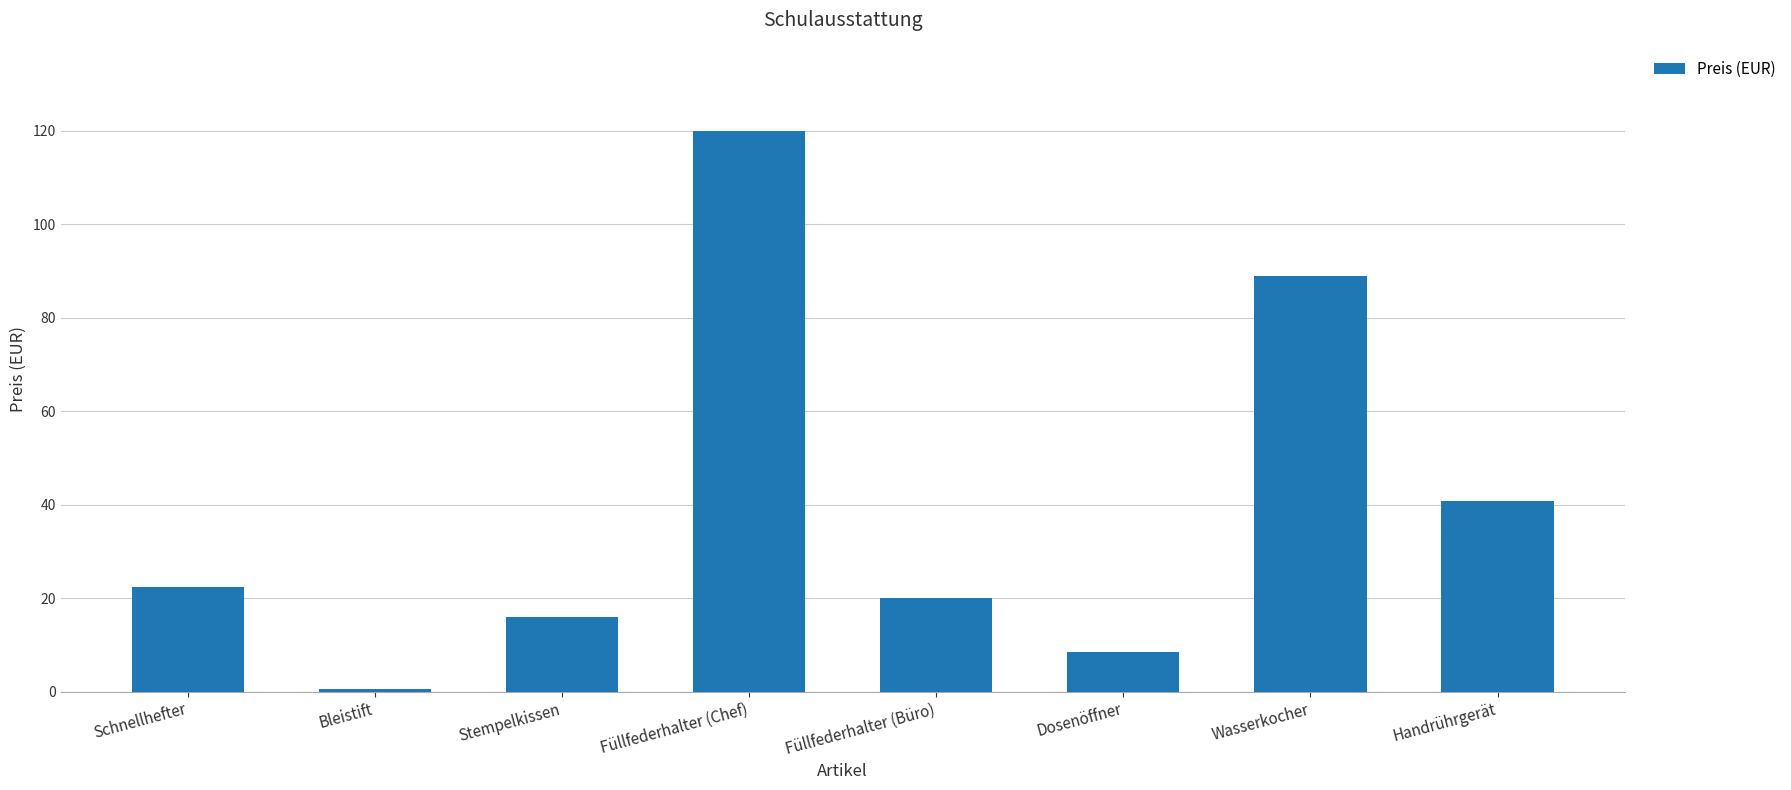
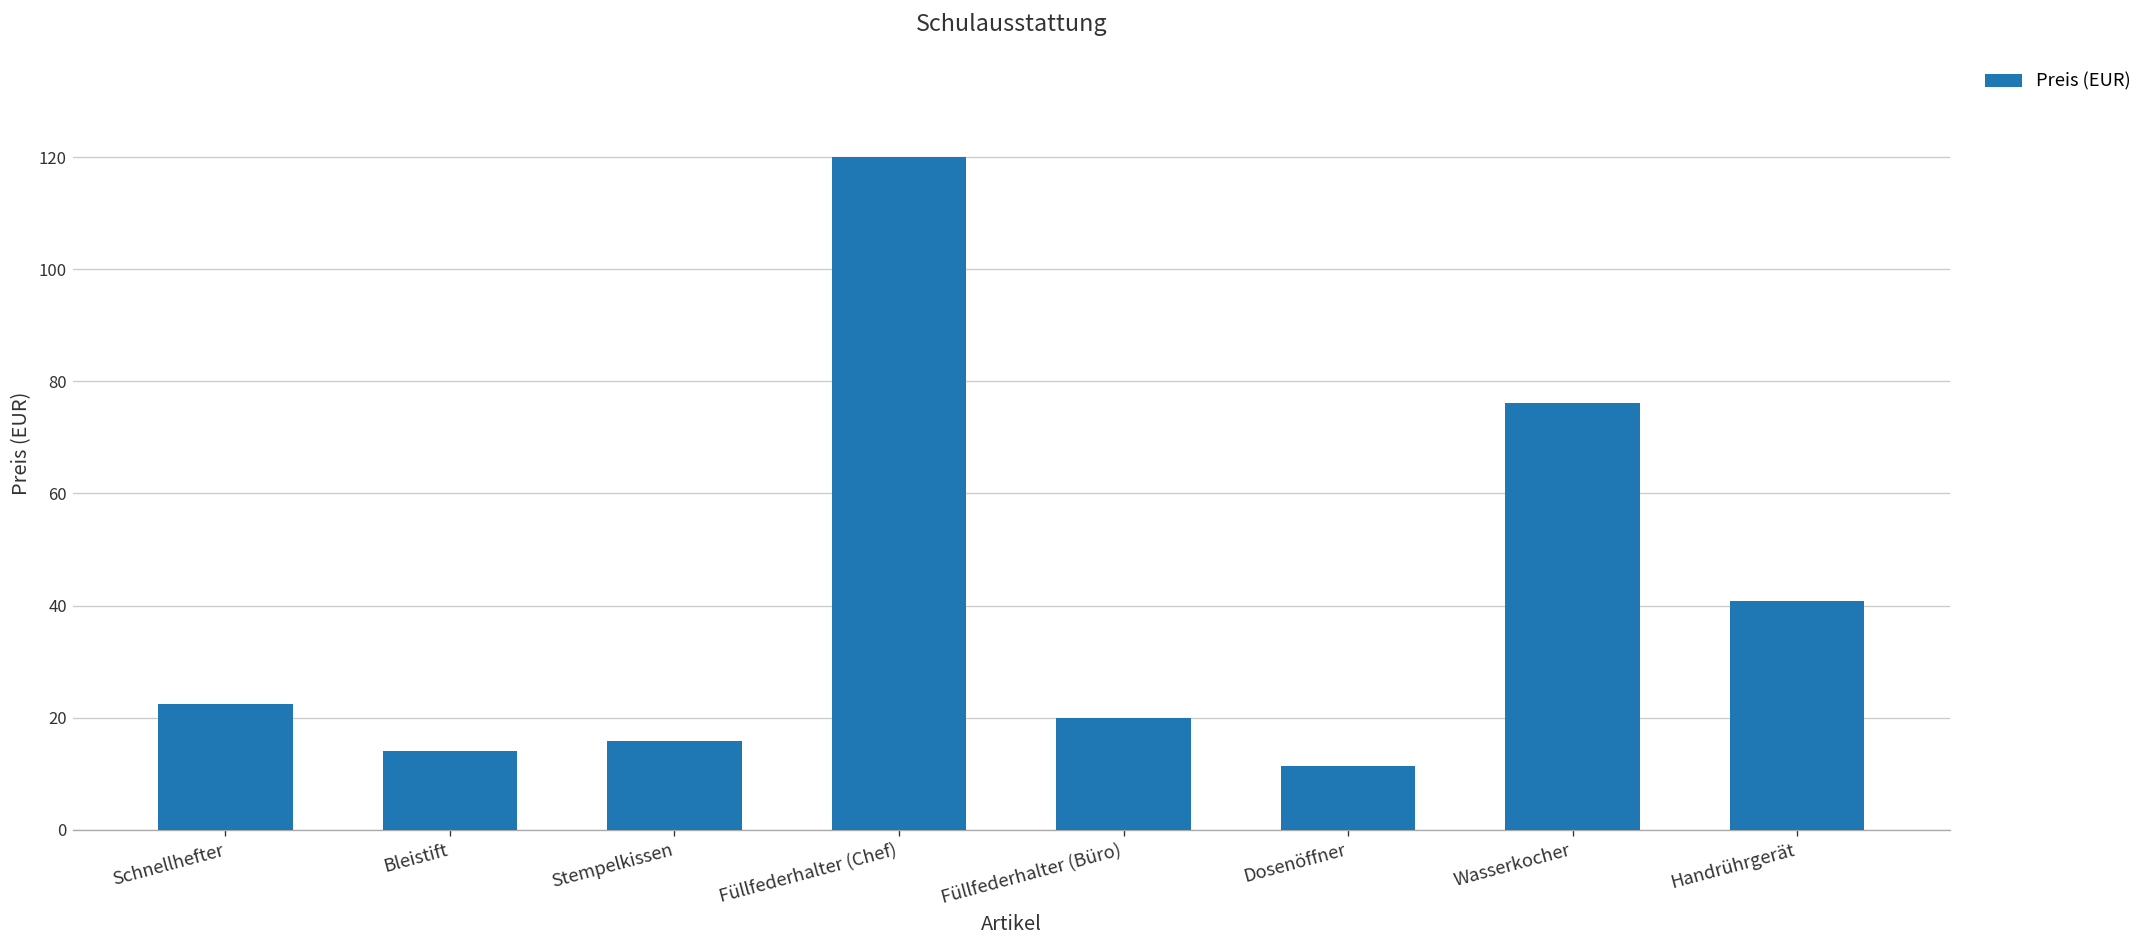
  {
    "Schnellhefter": 22,
-   "Bleistift": 1,
+   "Bleistift": 14,
    "Stempelkissen": 16,
    "Füllfederhalter (Chef)": 120,
    "Füllfederhalter (Büro)": 20,
-   "Dosenöffner": 9,
-   "Wasserkocher": 89,
+   "Dosenöffner": 11,
+   "Wasserkocher": 76,
    "Handrührgerät": 41
  }
